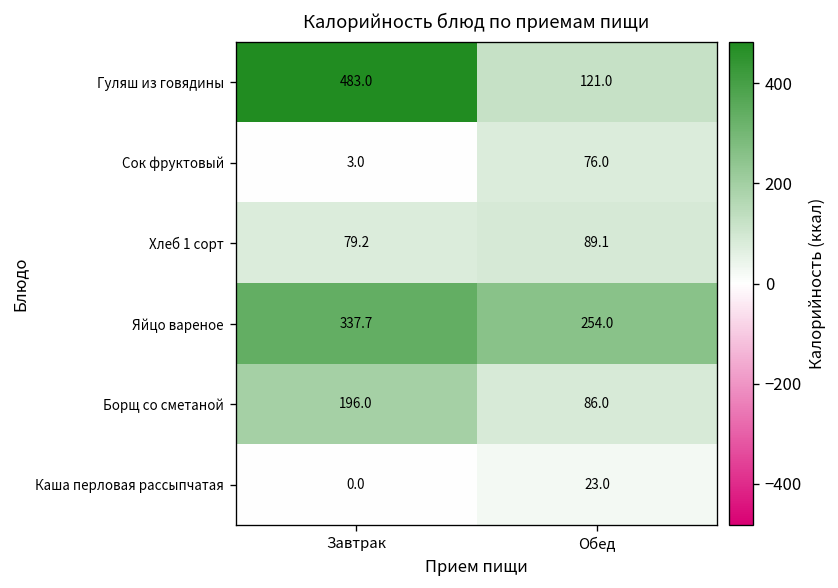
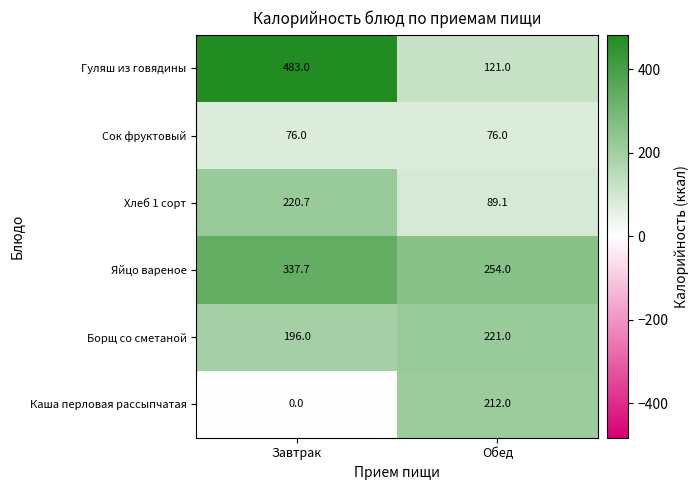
  {
    "Гуляш из говядины": {
      "Завтрак": 483.0,
      "Обед": 121.0
    },
    "Сок фруктовый": {
-     "Завтрак": 3.0,
+     "Завтрак": 76.0,
      "Обед": 76.0
    },
    "Хлеб 1 сорт": {
-     "Завтрак": 79.2,
+     "Завтрак": 220.7,
      "Обед": 89.1
    },
    "Яйцо вареное": {
      "Завтрак": 337.7,
      "Обед": 254.0
    },
    "Борщ со сметаной": {
      "Завтрак": 196.0,
-     "Обед": 86.0
+     "Обед": 221.0
    },
    "Каша перловая рассыпчатая": {
      "Завтрак": 0.0,
-     "Обед": 23.0
+     "Обед": 212.0
    }
  }
